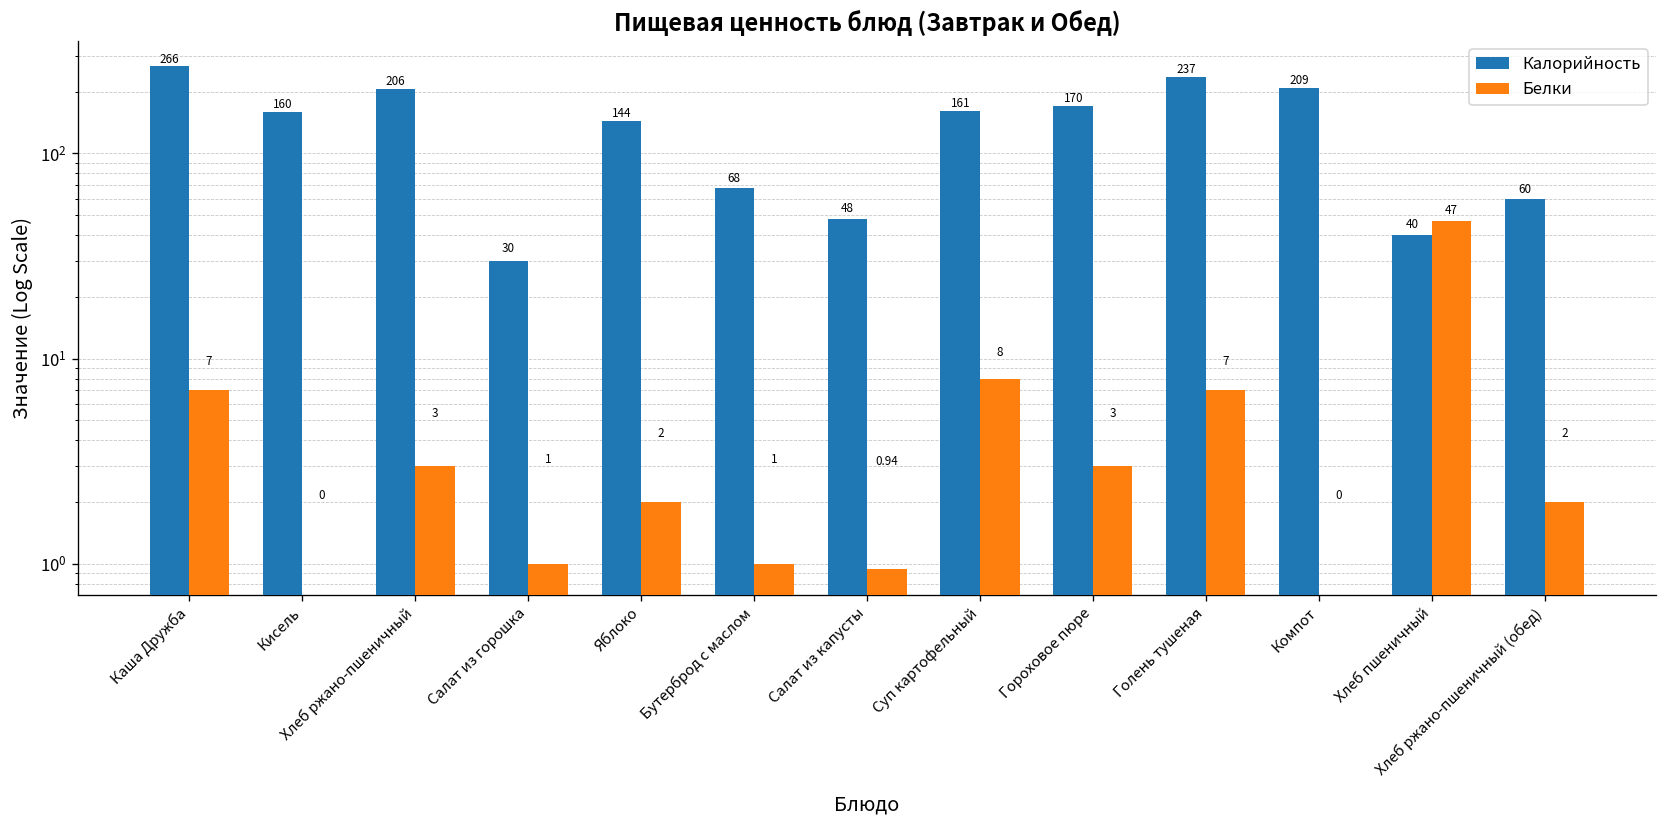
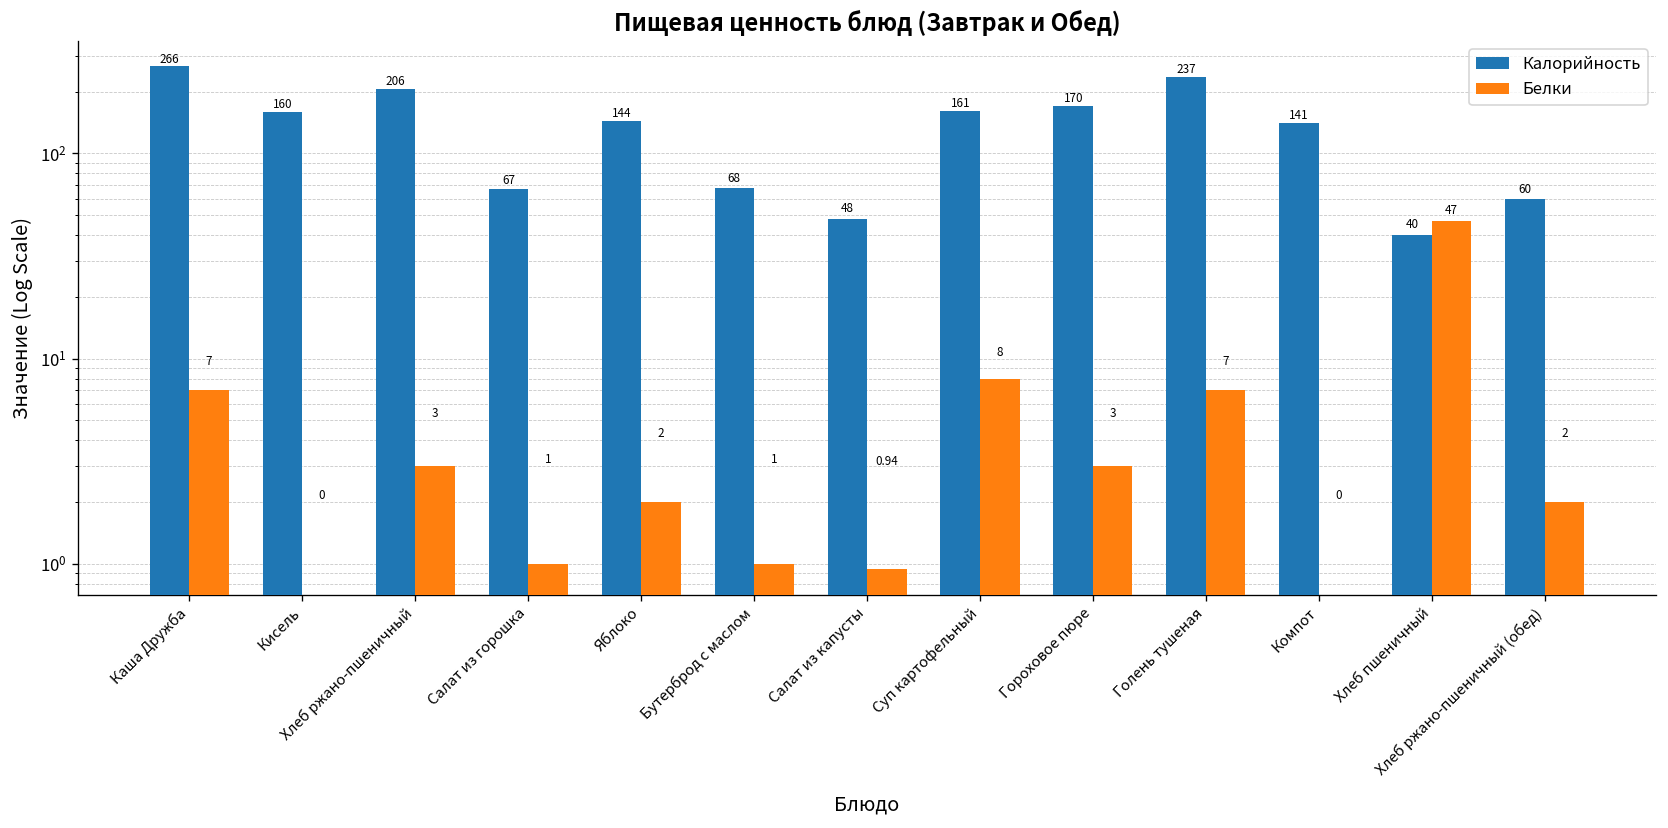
  {
    "Калорийность": {
      "Каша Дружба": 266,
      "Кисель": 160,
      "Хлеб ржано-пшеничный": 206,
-     "Салат из горошка": 30,
+     "Салат из горошка": 67,
      "Яблоко": 144,
      "Бутерброд с маслом": 68,
      "Салат из капусты": 48,
      "Суп картофельный": 161,
      "Гороховое пюре": 170,
      "Голень тушеная": 237,
-     "Компот": 209,
+     "Компот": 141,
      "Хлеб пшеничный": 40,
      "Хлеб ржано-пшеничный (обед)": 60
    },
    "Белки": {
      "Каша Дружба": 7,
      "Суп картофельный": 8,
      "Голень тушеная": 7,
      "Хлеб пшеничный": 47
    }
  }
